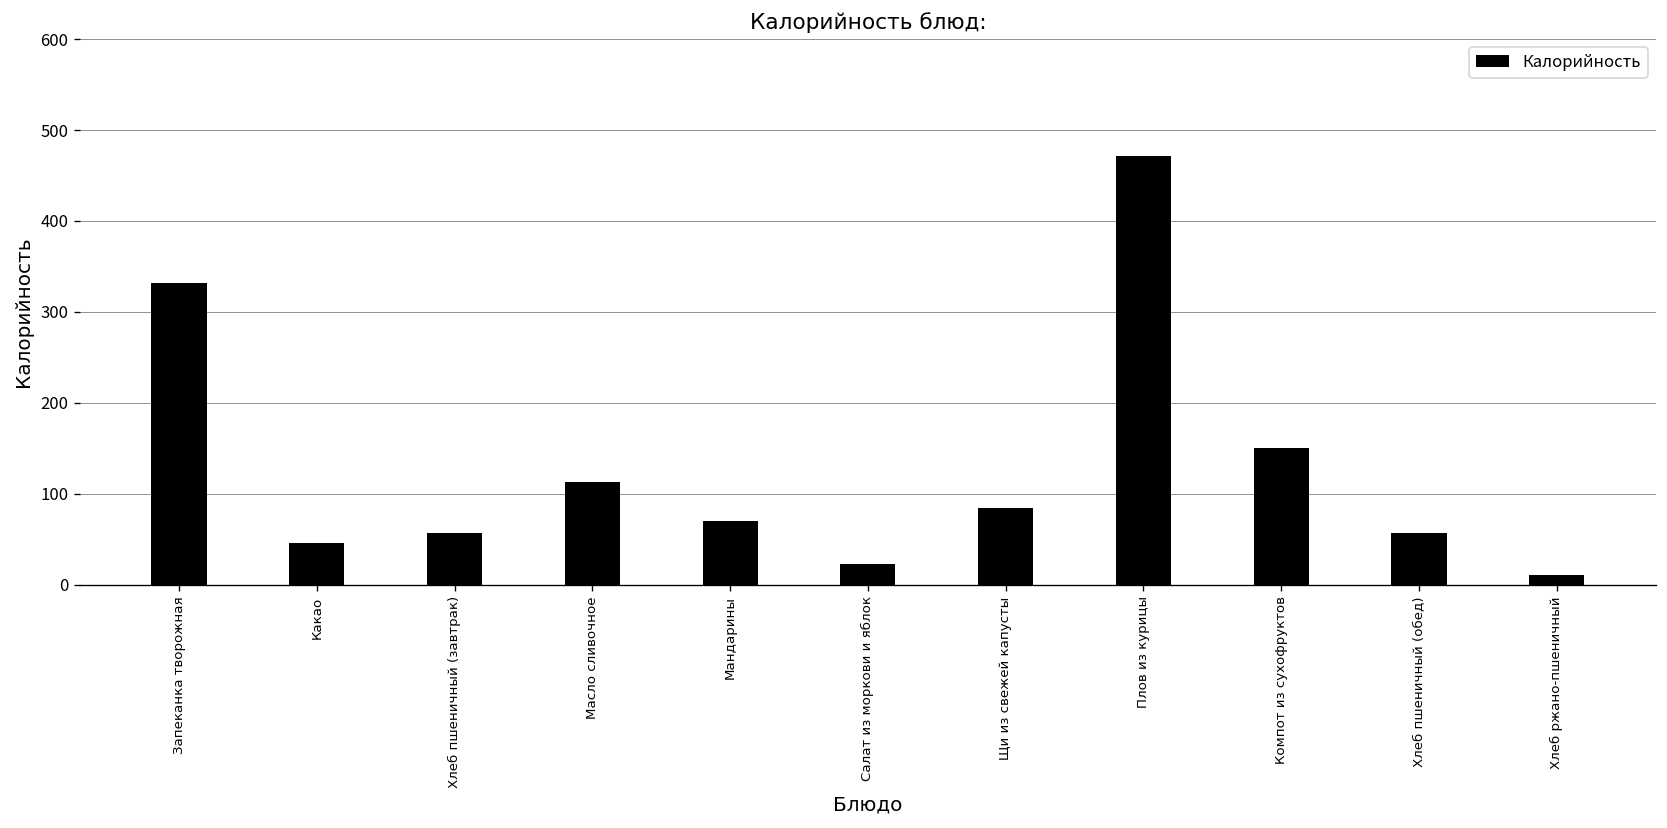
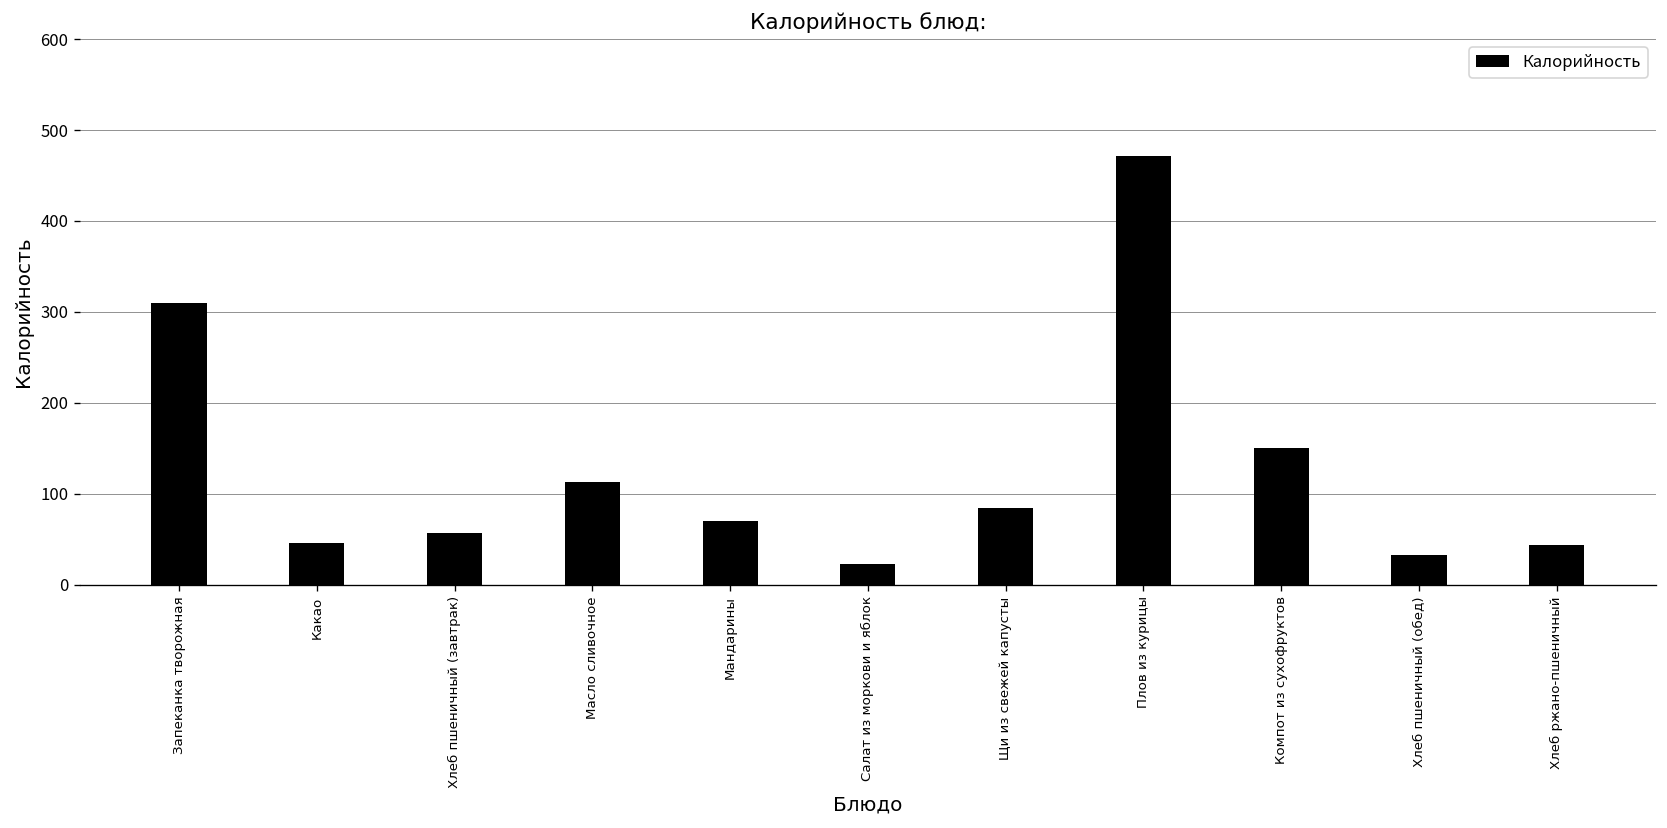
  {
-   "Запеканка творожная": 330,
+   "Запеканка творожная": 310,
    "Какао": 50,
    "Хлеб пшеничный (завтрак)": 60,
    "Масло сливочное": 110,
    "Мандарины": 70,
    "Салат из моркови и яблок": 20,
    "Щи из свежей капусты": 80,
    "Плов из курицы": 470,
    "Компот из сухофруктов": 150,
-   "Хлеб пшеничный (обед)": 60,
-   "Хлеб ржано-пшеничный": 10
+   "Хлеб пшеничный (обед)": 30,
+   "Хлеб ржано-пшеничный": 40
  }
